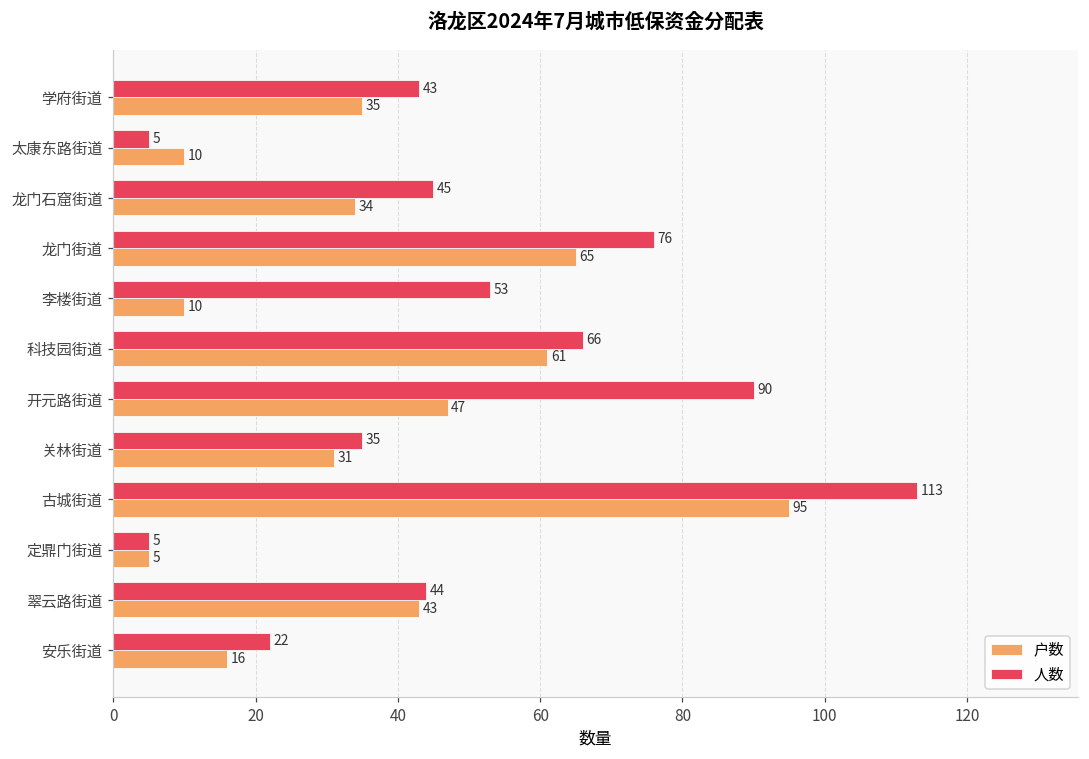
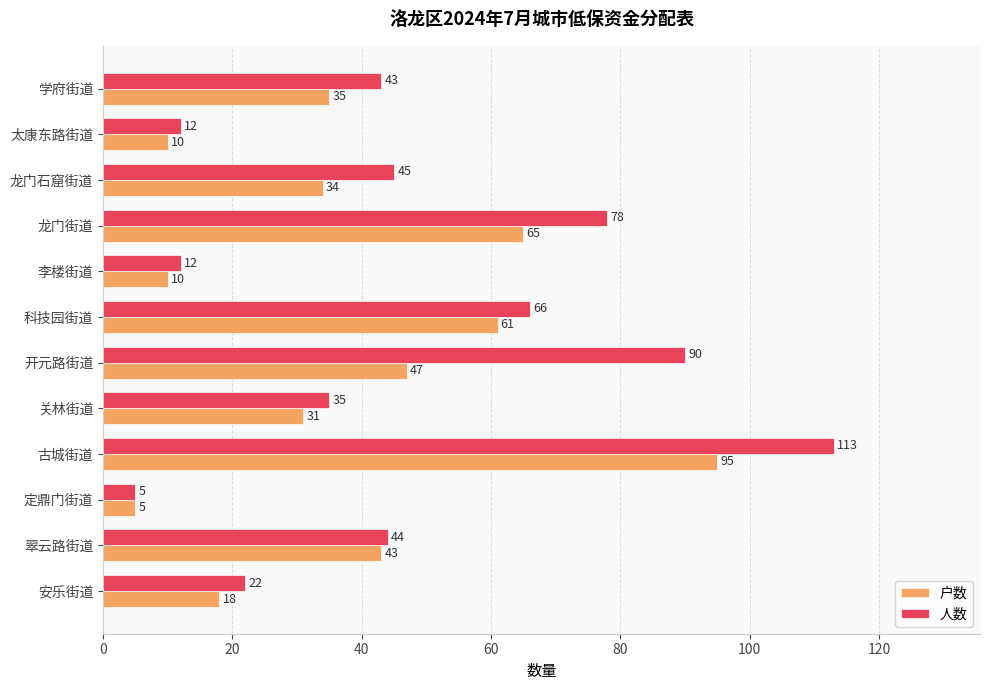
  {
    "户数": {
      "学府街道": 35,
      "太康东路街道": 10,
      "龙门石窟街道": 34,
      "龙门街道": 65,
      "李楼街道": 10,
      "科技园街道": 61,
      "开元路街道": 47,
      "关林街道": 31,
      "古城街道": 95,
      "定鼎门街道": 5,
      "翠云路街道": 43,
-     "安乐街道": 16
+     "安乐街道": 18
    },
    "人数": {
      "学府街道": 43,
-     "太康东路街道": 5,
+     "太康东路街道": 12,
      "龙门石窟街道": 45,
-     "龙门街道": 76,
-     "李楼街道": 53,
+     "龙门街道": 78,
+     "李楼街道": 12,
      "科技园街道": 66,
      "开元路街道": 90,
      "关林街道": 35,
      "古城街道": 113,
      "定鼎门街道": 5,
      "翠云路街道": 44,
      "安乐街道": 22
    }
  }
